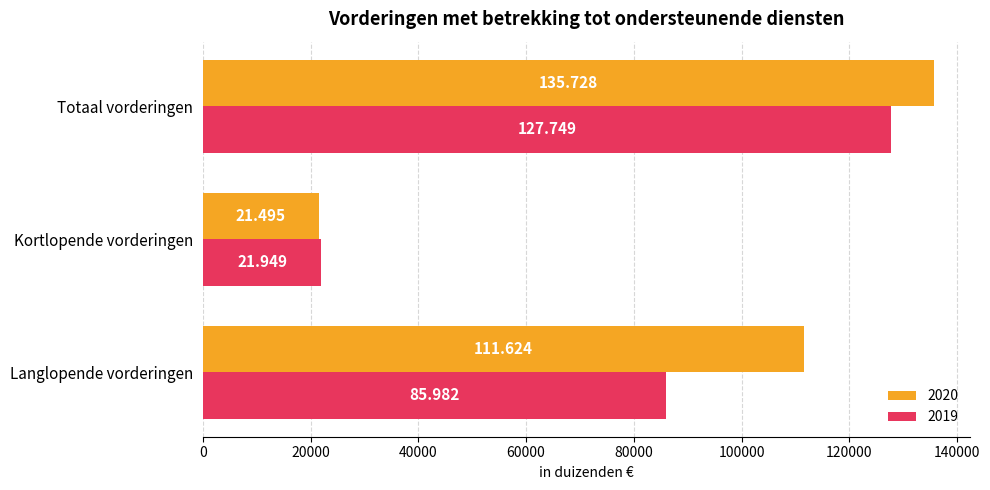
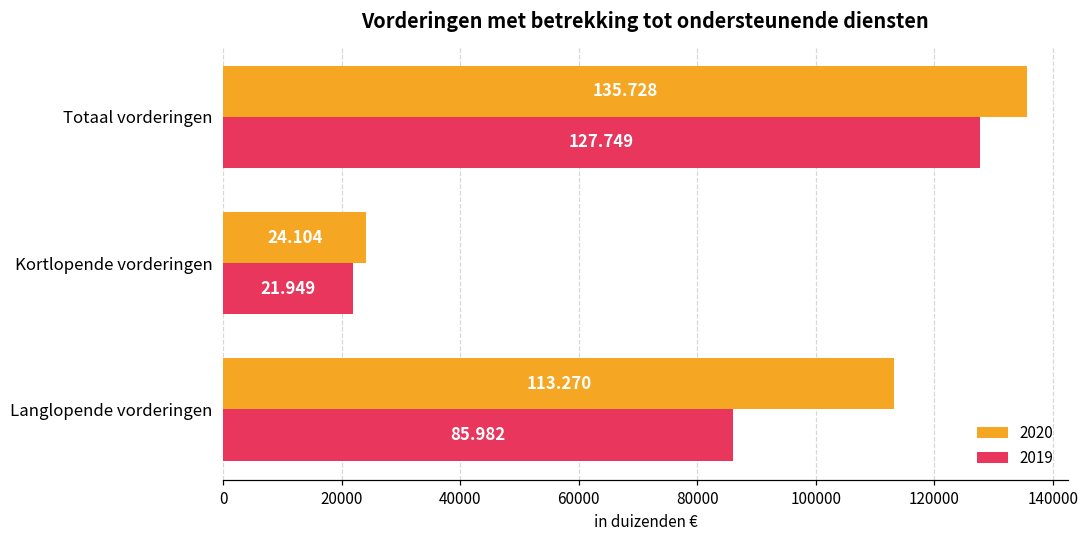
  {
    "2020": {
-     "Kortlopende vorderingen": 21.495,
-     "Langlopende vorderingen": 111.624
+     "Kortlopende vorderingen": 24.104,
+     "Langlopende vorderingen": 113.270
    }
  }
